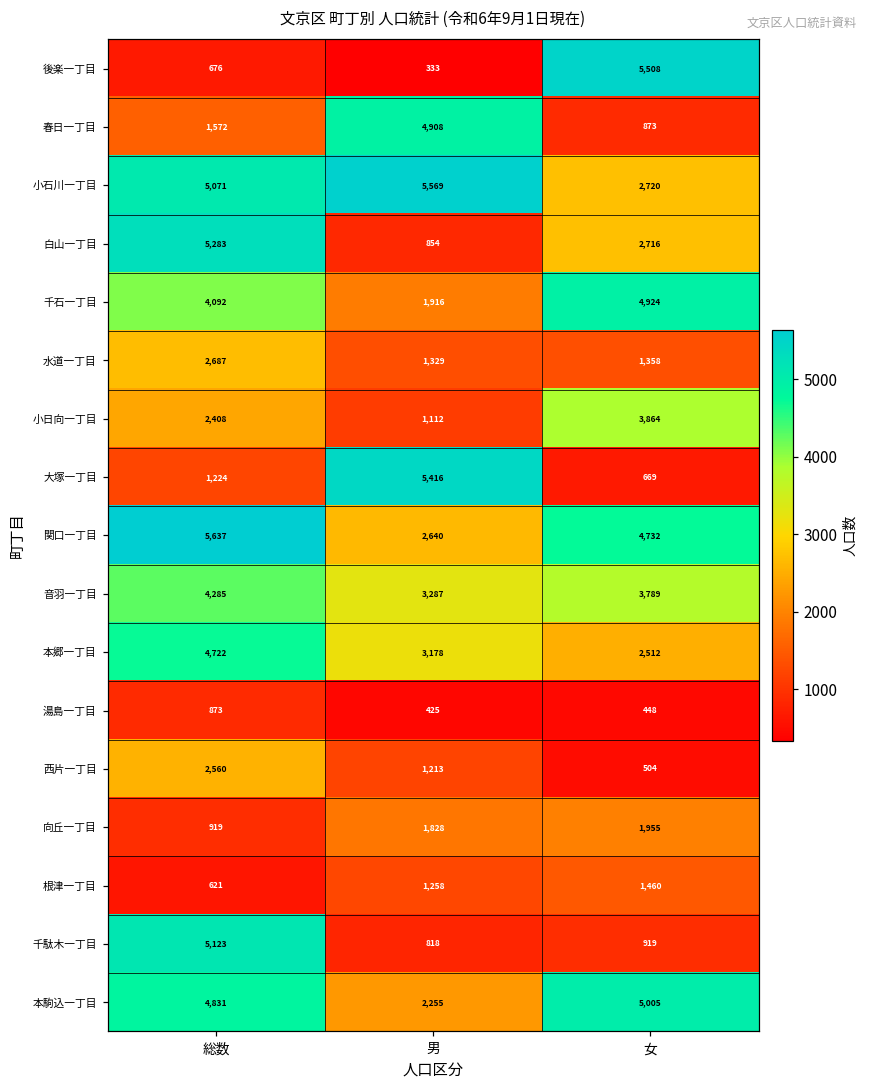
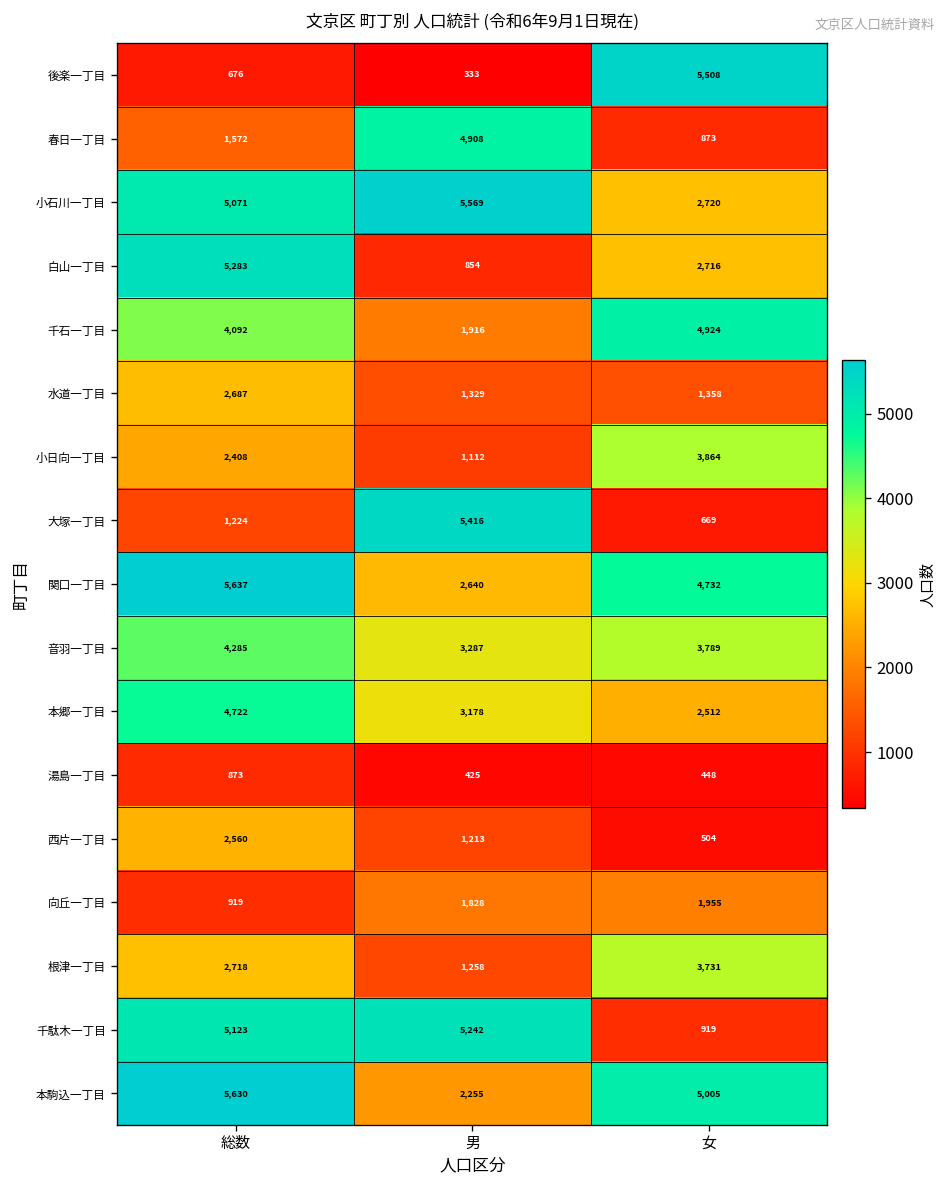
  {
    "後楽一丁目": {
      "総数": "676",
      "男": "333",
      "女": "5,508"
    },
    "春日一丁目": {
      "総数": "1,572",
      "男": "4,908",
      "女": "873"
    },
    "小石川一丁目": {
      "総数": "5,071",
      "男": "5,569",
      "女": "2,720"
    },
    "白山一丁目": {
      "総数": "5,283",
      "男": "854",
      "女": "2,716"
    },
    "千石一丁目": {
      "総数": "4,092",
      "男": "1,916",
      "女": "4,924"
    },
    "水道一丁目": {
      "総数": "2,687",
      "男": "1,329",
      "女": "1,358"
    },
    "小日向一丁目": {
      "総数": "2,408",
      "男": "1,112",
      "女": "3,864"
    },
    "大塚一丁目": {
      "総数": "1,224",
      "男": "5,416",
      "女": "669"
    },
    "関口一丁目": {
      "総数": "5,637",
      "男": "2,640",
      "女": "4,732"
    },
    "音羽一丁目": {
      "総数": "4,285",
      "男": "3,287",
      "女": "3,789"
    },
    "本郷一丁目": {
      "総数": "4,722",
      "男": "3,178",
      "女": "2,512"
    },
    "湯島一丁目": {
      "総数": "873",
      "男": "425",
      "女": "448"
    },
    "西片一丁目": {
      "総数": "2,560",
      "男": "1,213",
      "女": "504"
    },
    "向丘一丁目": {
      "総数": "919",
      "男": "1,828",
      "女": "1,955"
    },
    "根津一丁目": {
-     "総数": "621",
+     "総数": "2,718",
      "男": "1,258",
-     "女": "1,460"
+     "女": "3,731"
    },
    "千駄木一丁目": {
      "総数": "5,123",
-     "男": "818",
+     "男": "5,242",
      "女": "919"
    },
    "本駒込一丁目": {
-     "総数": "4,831",
+     "総数": "5,630",
      "男": "2,255",
      "女": "5,005"
    }
  }
